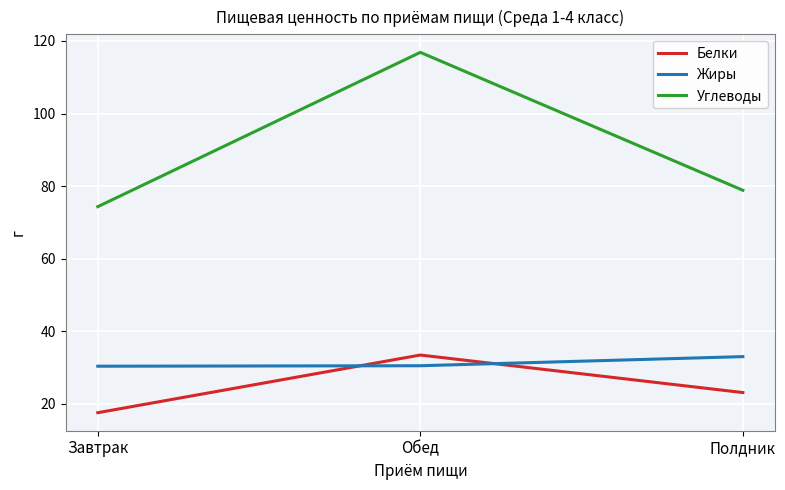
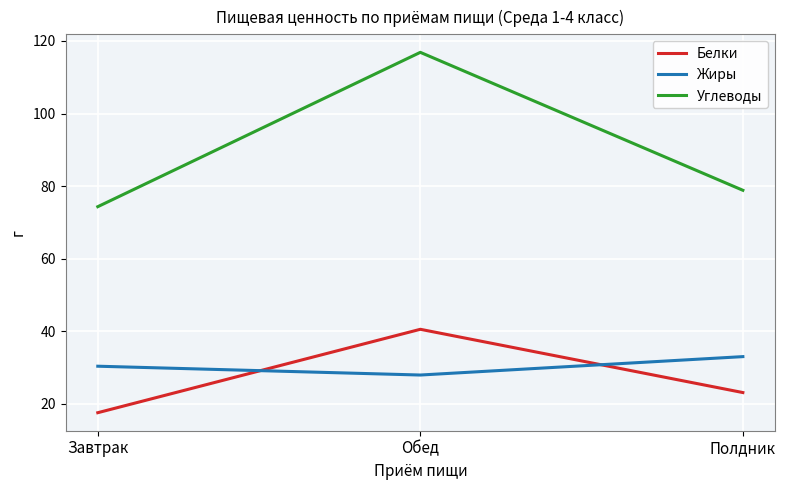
  {
    "Белки": {
      "Завтрак": 18,
-     "Обед": 33,
+     "Обед": 41,
      "Полдник": 23
    },
    "Жиры": {
      "Завтрак": 30,
-     "Обед": 31,
+     "Обед": 28,
      "Полдник": 33
    },
    "Углеводы": {
      "Завтрак": 74,
      "Обед": 117,
      "Полдник": 79
    }
  }
